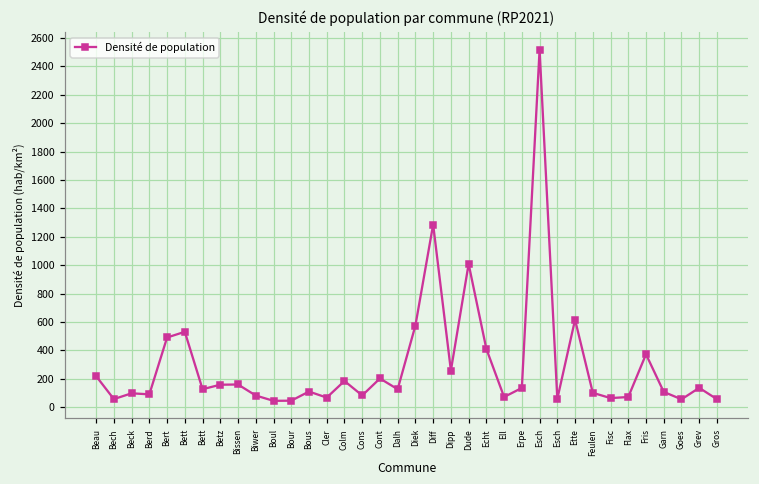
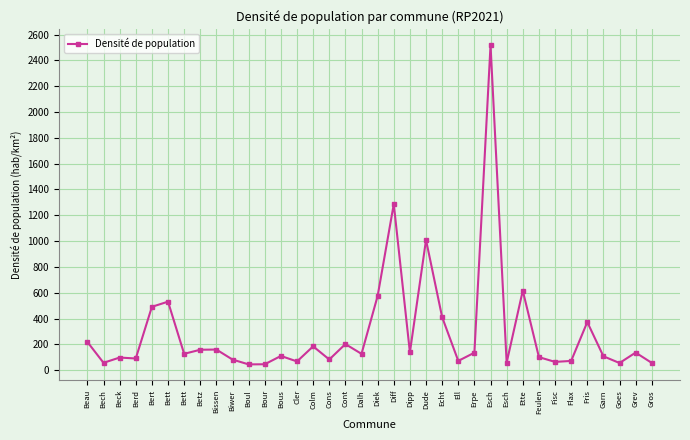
  {
    "Beau": 220,
    "Bech": 60,
    "Beck": 100,
    "Berd": 90,
    "Bert": 490,
    "Betz": 160,
    "Bissen": 160,
    "Biwer": 80,
    "Boul": 40,
    "Bour": 50,
    "Bous": 110,
    "Cler": 70,
    "Colm": 180,
    "Cons": 80,
    "Cont": 200,
    "Dalh": 130,
    "Diek": 580,
    "Diff": 1290,
-   "Dipp": 260,
+   "Dipp": 140,
    "Dude": 1010,
    "Echt": 410,
    "Ell": 70,
    "Erpe": 140,
    "Ette": 620,
    "Feulen": 100,
    "Fisc": 60,
    "Flax": 70,
    "Fris": 370,
    "Garn": 110,
    "Goes": 60,
    "Grev": 140,
    "Gros": 60
  }
